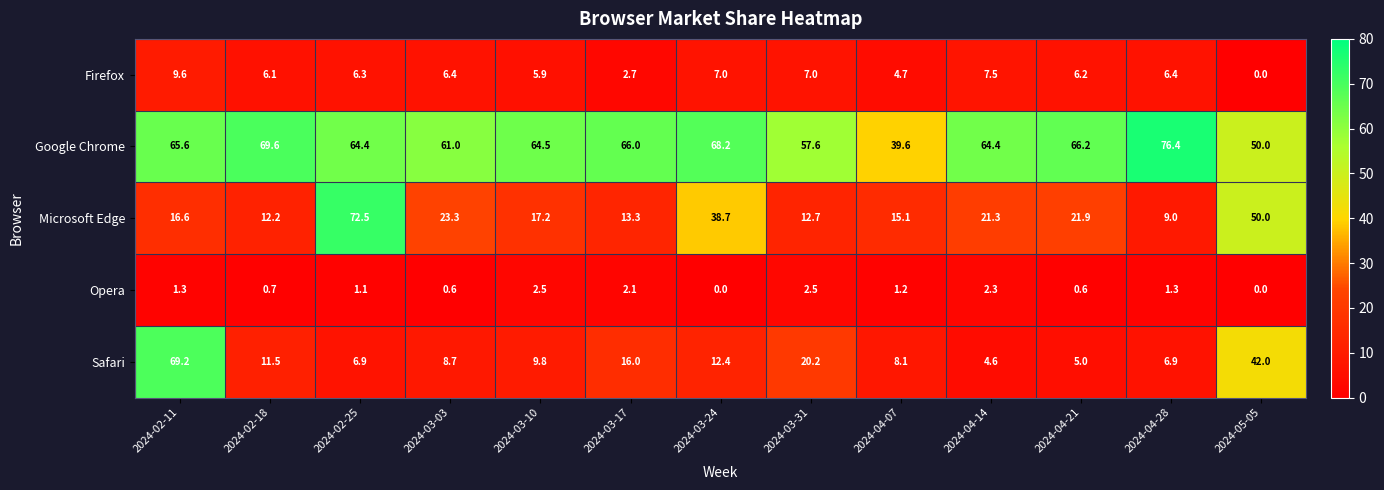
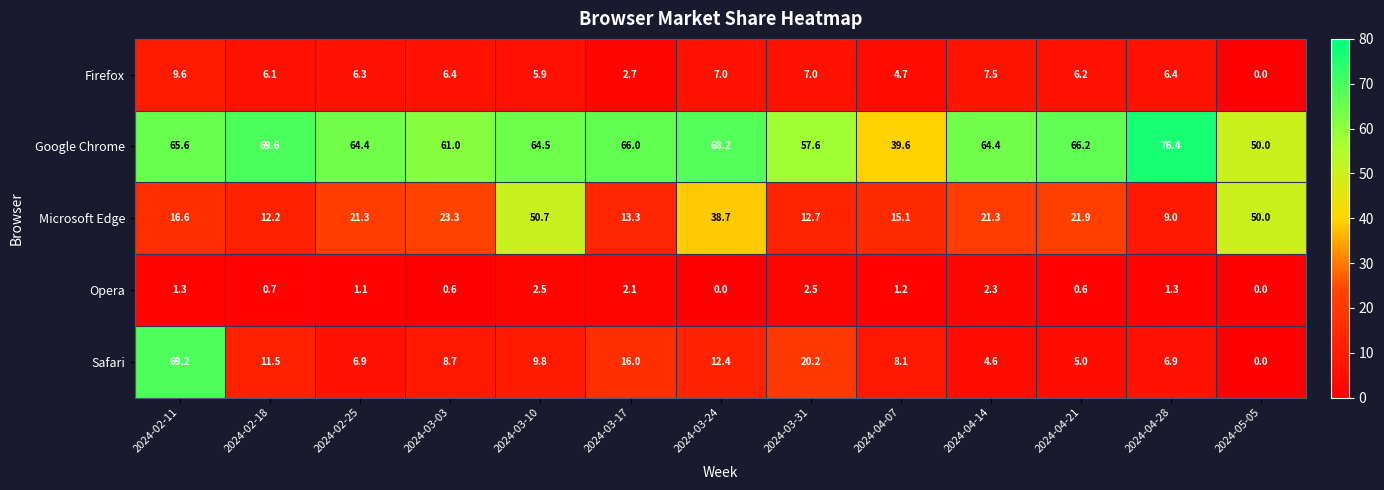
  {
    "Firefox": {
      "2024-02-11": 9.6,
      "2024-02-18": 6.1,
      "2024-02-25": 6.3,
      "2024-03-03": 6.4,
      "2024-03-10": 5.9,
      "2024-03-17": 2.7,
      "2024-03-24": 7.0,
      "2024-03-31": 7.0,
      "2024-04-07": 4.7,
      "2024-04-14": 7.5,
      "2024-04-21": 6.2,
      "2024-04-28": 6.4,
      "2024-05-05": 0.0
    },
    "Google Chrome": {
      "2024-02-11": 65.6,
      "2024-02-18": 69.6,
      "2024-02-25": 64.4,
      "2024-03-03": 61.0,
      "2024-03-10": 64.5,
      "2024-03-17": 66.0,
      "2024-03-24": 68.2,
      "2024-03-31": 57.6,
      "2024-04-07": 39.6,
      "2024-04-14": 64.4,
      "2024-04-21": 66.2,
      "2024-04-28": 76.4,
      "2024-05-05": 50.0
    },
    "Microsoft Edge": {
      "2024-02-11": 16.6,
      "2024-02-18": 12.2,
-     "2024-02-25": 72.5,
+     "2024-02-25": 21.3,
      "2024-03-03": 23.3,
-     "2024-03-10": 17.2,
+     "2024-03-10": 50.7,
      "2024-03-17": 13.3,
      "2024-03-24": 38.7,
      "2024-03-31": 12.7,
      "2024-04-07": 15.1,
      "2024-04-14": 21.3,
      "2024-04-21": 21.9,
      "2024-04-28": 9.0,
      "2024-05-05": 50.0
    },
    "Opera": {
      "2024-02-11": 1.3,
      "2024-02-18": 0.7,
      "2024-02-25": 1.1,
      "2024-03-03": 0.6,
      "2024-03-10": 2.5,
      "2024-03-17": 2.1,
      "2024-03-24": 0.0,
      "2024-03-31": 2.5,
      "2024-04-07": 1.2,
      "2024-04-14": 2.3,
      "2024-04-21": 0.6,
      "2024-04-28": 1.3,
      "2024-05-05": 0.0
    },
    "Safari": {
      "2024-02-11": 69.2,
      "2024-02-18": 11.5,
      "2024-02-25": 6.9,
      "2024-03-03": 8.7,
      "2024-03-10": 9.8,
      "2024-03-17": 16.0,
      "2024-03-24": 12.4,
      "2024-03-31": 20.2,
      "2024-04-07": 8.1,
      "2024-04-14": 4.6,
      "2024-04-21": 5.0,
      "2024-04-28": 6.9,
-     "2024-05-05": 42.0
+     "2024-05-05": 0.0
    }
  }
